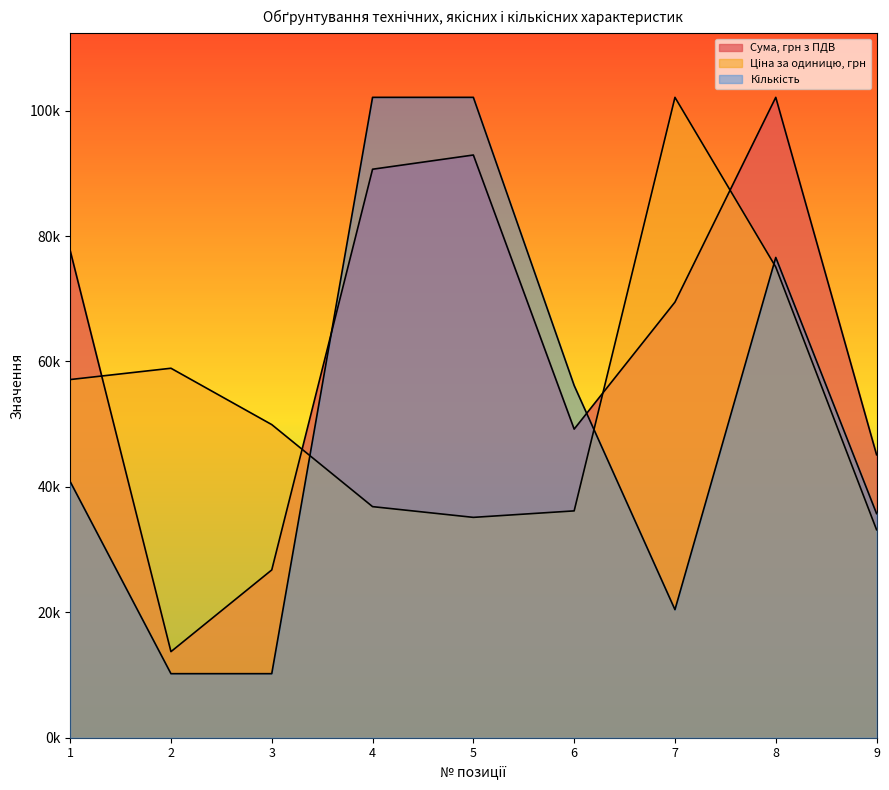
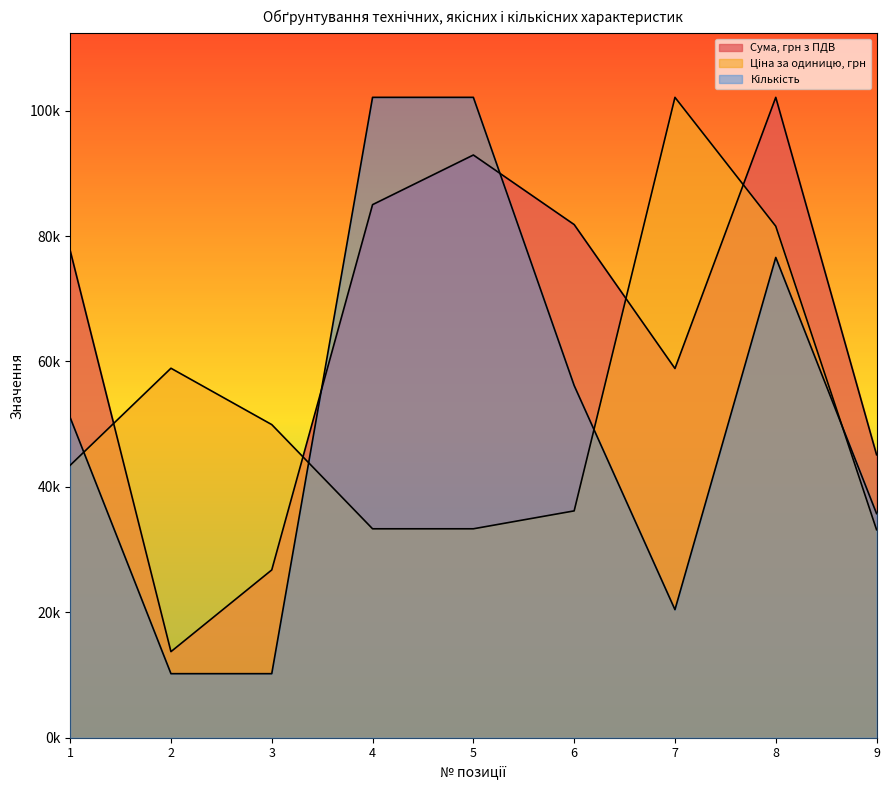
  {
    "Сума, грн з ПДВ": {
      "1": 78000,
      "2": 14000,
      "3": 27000,
-     "4": 91000,
+     "4": 85000,
      "5": 93000,
-     "6": 49000,
-     "7": 69000,
+     "6": 82000,
+     "7": 59000,
      "8": 102000,
      "9": 45000
    },
    "Ціна за одиницю, грн": {
-     "1": 57000,
+     "1": 43000,
      "2": 59000,
      "3": 50000,
-     "4": 37000,
-     "5": 35000,
+     "4": 33000,
+     "5": 33000,
      "6": 36000,
      "7": 102000,
-     "8": 75000,
+     "8": 82000,
      "9": 33000
    },
    "Кількість": {
-     "1": 41000,
+     "1": 51000,
      "2": 10000,
      "3": 10000,
      "4": 102000,
      "5": 102000,
      "6": 56000,
      "7": 20000,
      "8": 77000,
      "9": 36000
    }
  }
